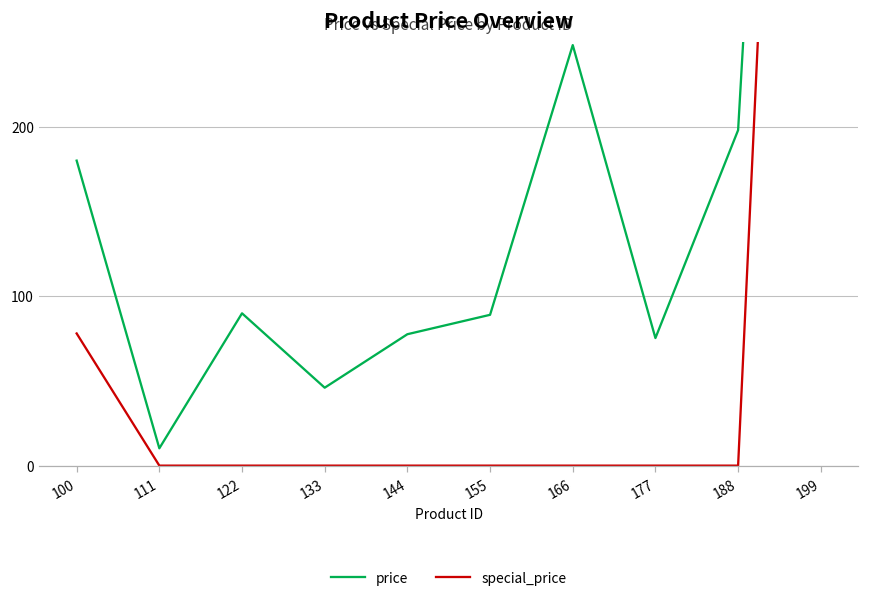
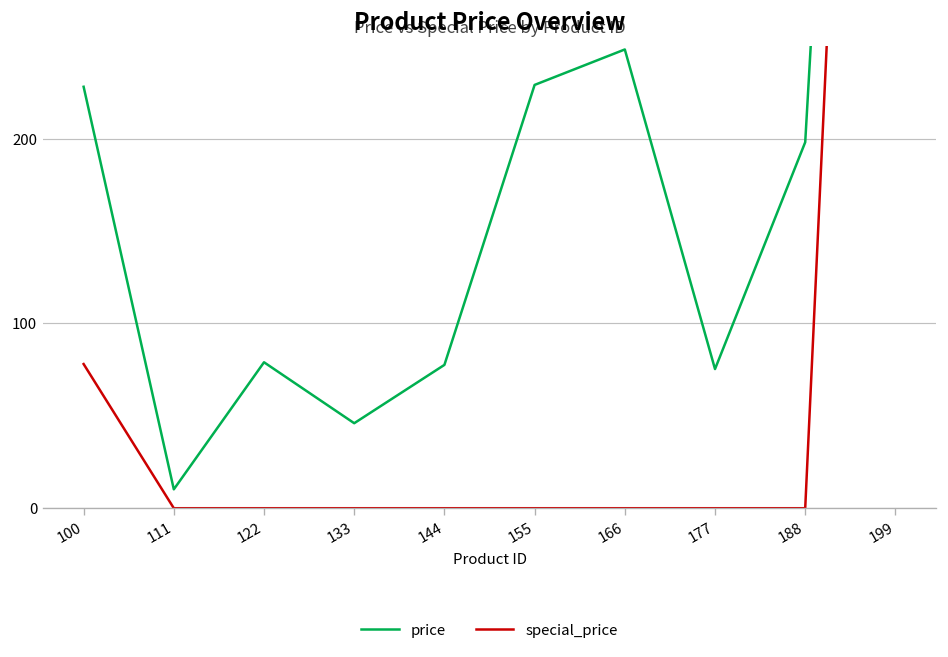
  {
    "price": {
-     "100": 180,
+     "100": 228,
      "111": 10,
-     "122": 90,
+     "122": 79,
      "133": 46,
      "144": 78,
-     "155": 89,
+     "155": 229,
      "166": 248,
      "177": 75,
      "188": 198
    },
    "special_price": {
      "100": 78,
      "111": 0,
      "122": 0,
      "133": 0,
      "144": 0,
      "155": 0,
      "166": 0,
      "177": 0,
      "188": 0
    }
  }
